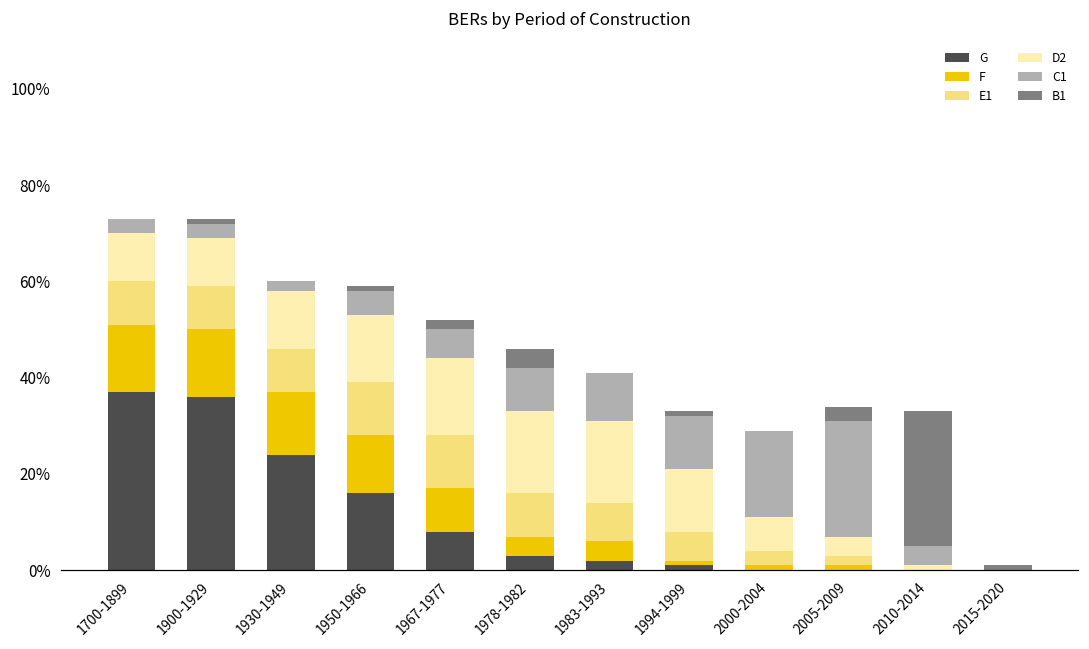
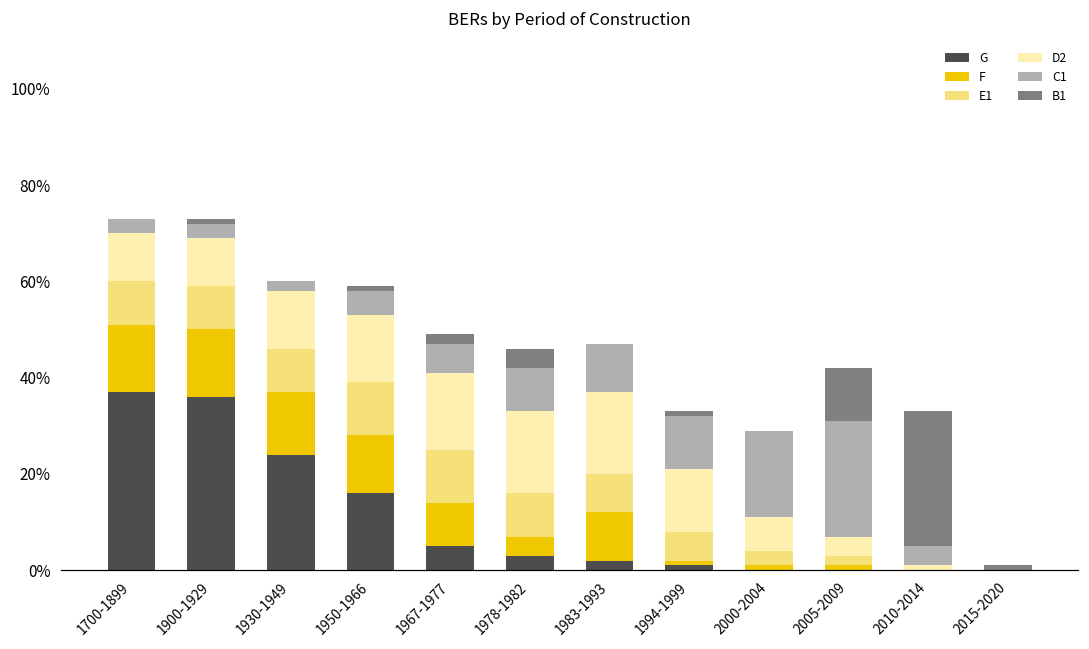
  {
    "G": {
      "1700-1899": "37%",
      "1900-1929": "36%",
      "1930-1949": "24%",
      "1950-1966": "16%",
-     "1967-1977": "8%",
+     "1967-1977": "5%",
      "1978-1982": "3%",
      "1983-1993": "2%",
      "1994-1999": "1%",
      "2000-2004": "0%",
      "2005-2009": "0%",
      "2010-2014": "0%",
      "2015-2020": "0%"
    },
    "F": {
      "1700-1899": "14%",
      "1900-1929": "14%",
      "1930-1949": "13%",
      "1950-1966": "12%",
      "1967-1977": "9%",
      "1978-1982": "4%",
-     "1983-1993": "4%",
+     "1983-1993": "10%",
      "1994-1999": "1%",
      "2000-2004": "1%",
      "2005-2009": "1%",
      "2010-2014": "0%",
      "2015-2020": "0%"
    },
    "C1": {
      "1700-1899": "3%",
      "1900-1929": "3%",
      "1930-1949": "2%",
      "1950-1966": "5%",
      "1967-1977": "6%",
      "1978-1982": "9%",
      "1983-1993": "10%",
      "1994-1999": "11%",
      "2000-2004": "18%",
      "2005-2009": "24%",
      "2010-2014": "4%",
      "2015-2020": "0%"
    },
    "B1": {
      "1700-1899": "0%",
      "1900-1929": "1%",
      "1930-1949": "0%",
      "1950-1966": "1%",
      "1967-1977": "2%",
      "1978-1982": "4%",
      "1983-1993": "0%",
      "1994-1999": "1%",
      "2000-2004": "0%",
-     "2005-2009": "3%",
+     "2005-2009": "11%",
      "2010-2014": "28%",
      "2015-2020": "1%"
    }
  }
